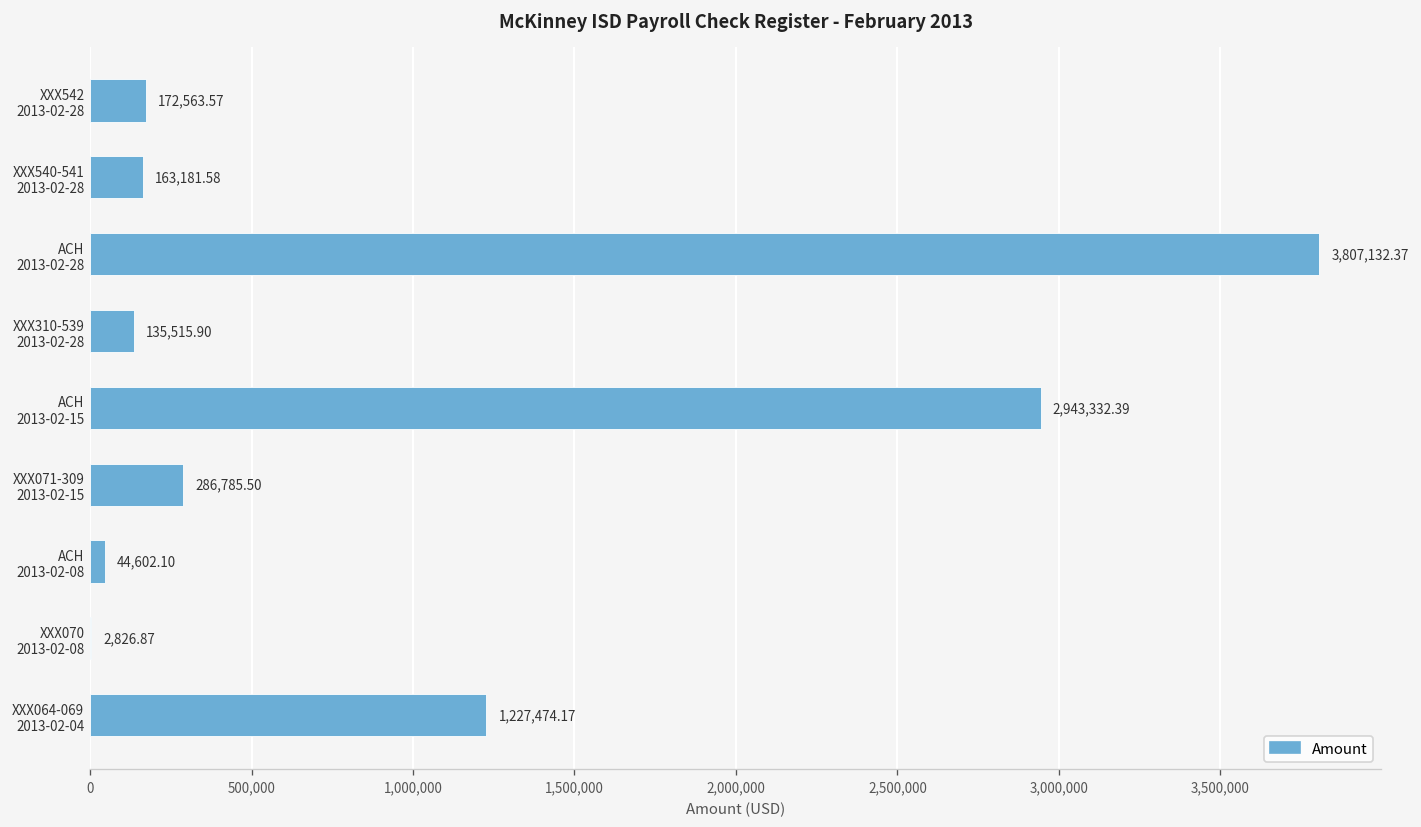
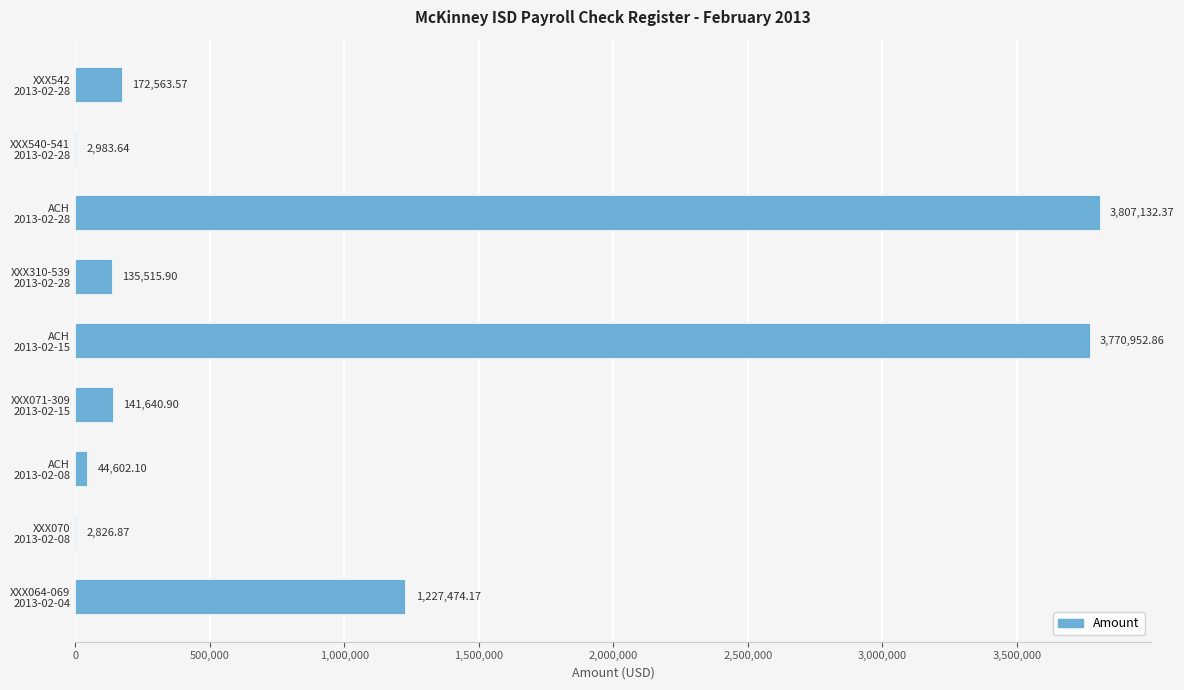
  {
    "XXX542 2013-02-28": "172,563.57",
-   "XXX540-541 2013-02-28": "163,181.58",
+   "XXX540-541 2013-02-28": "2,983.64",
    "ACH 2013-02-28": "3,807,132.37",
    "XXX310-539 2013-02-28": "135,515.90",
-   "ACH 2013-02-15": "2,943,332.39",
-   "XXX071-309 2013-02-15": "286,785.50",
+   "ACH 2013-02-15": "3,770,952.86",
+   "XXX071-309 2013-02-15": "141,640.90",
    "ACH 2013-02-08": "44,602.10",
    "XXX070 2013-02-08": "2,826.87",
    "XXX064-069 2013-02-04": "1,227,474.17"
  }
